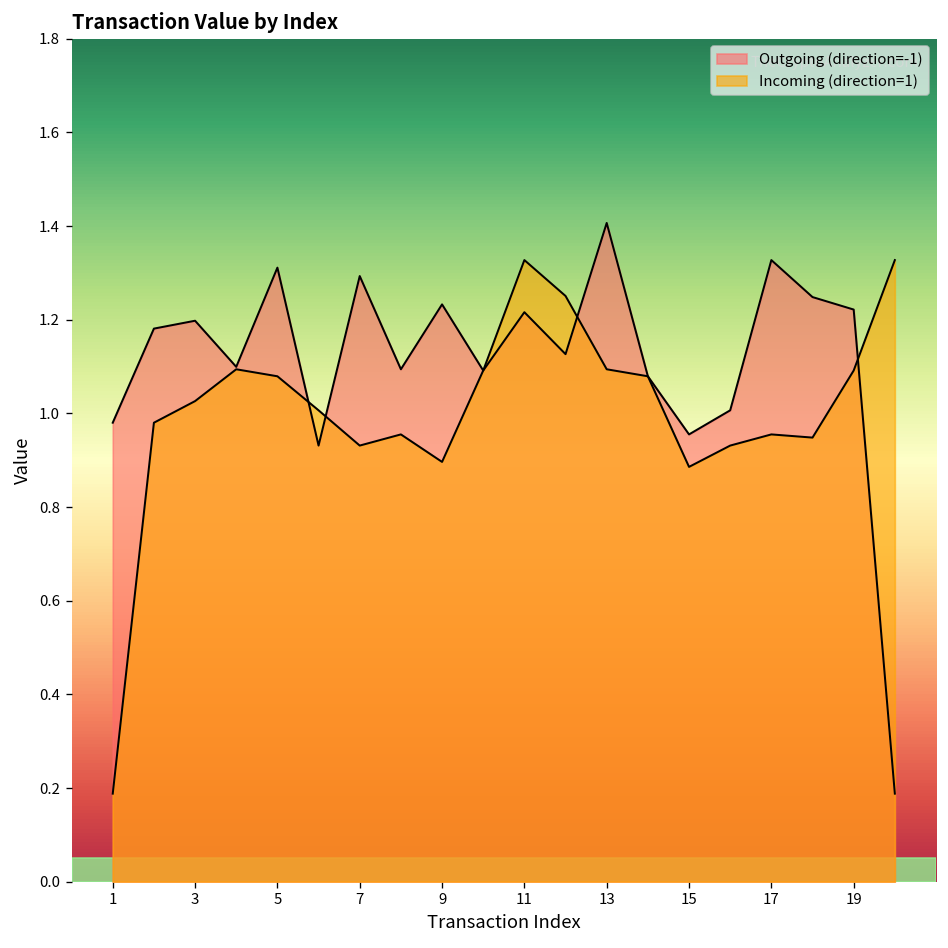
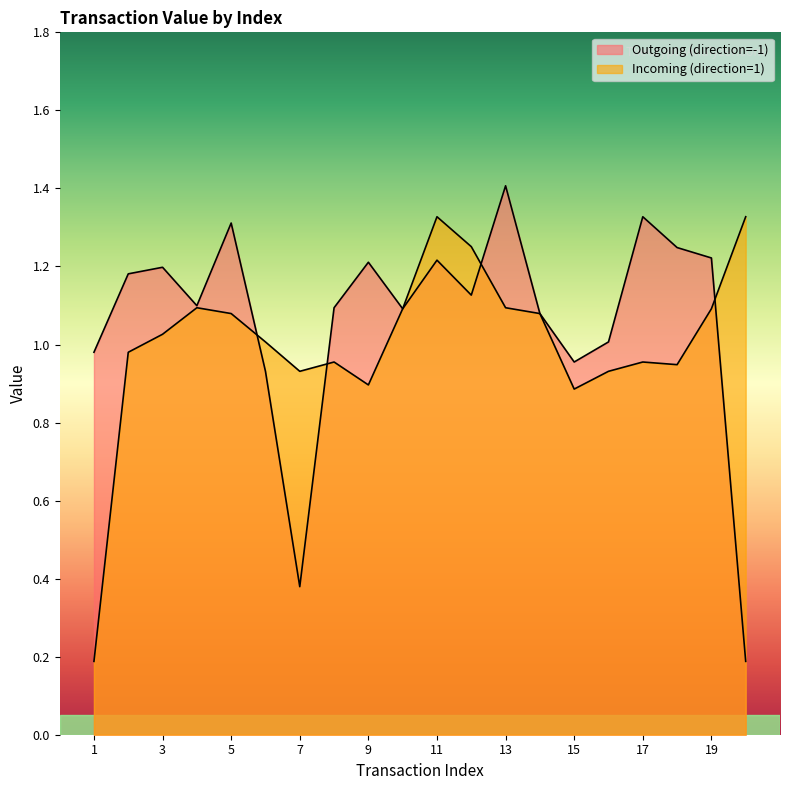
  {
    "Outgoing (direction=-1)": {
      "1": 0.98,
      "3": 1.20,
      "5": 1.31,
-     "7": 1.29,
-     "9": 1.23,
+     "7": 0.38,
+     "9": 1.21,
      "11": 1.22,
      "13": 1.41,
      "15": 0.96,
      "17": 1.33,
      "19": 1.22
    },
    "Incoming (direction=1)": {
      "1": 0.19,
      "3": 1.03,
      "5": 1.08,
      "7": 0.93,
      "9": 0.90,
      "11": 1.33,
      "13": 1.09,
      "15": 0.89,
      "17": 0.96,
      "19": 1.09
    }
  }
